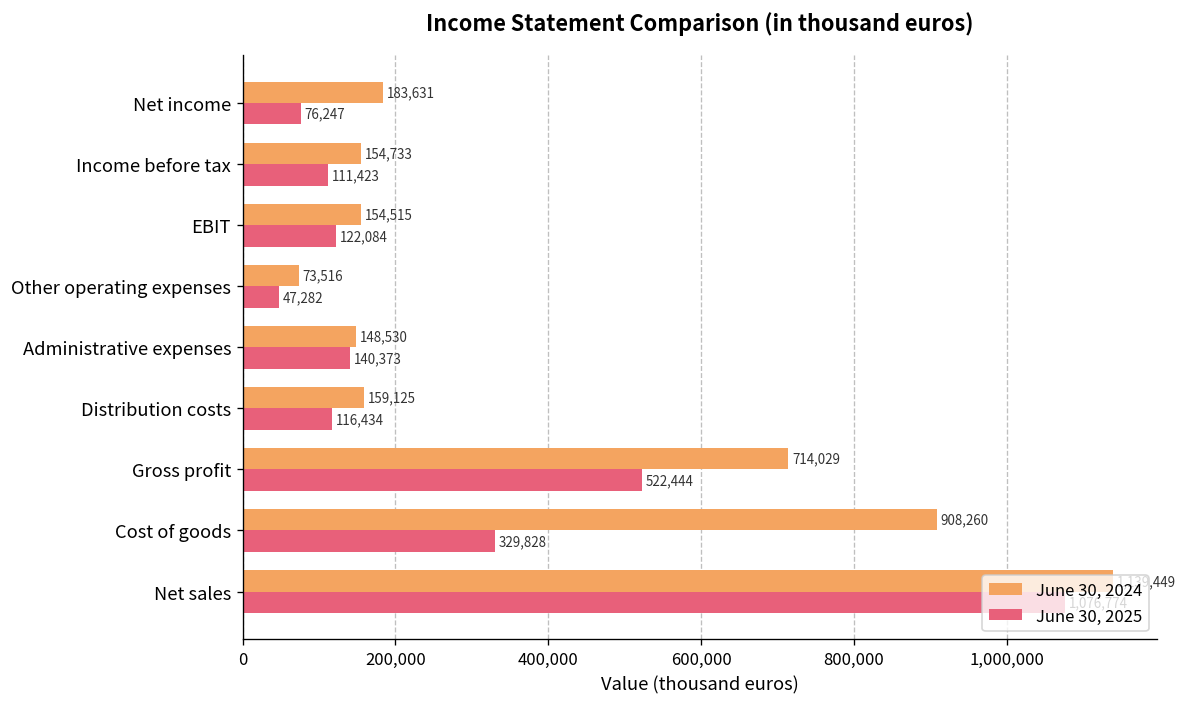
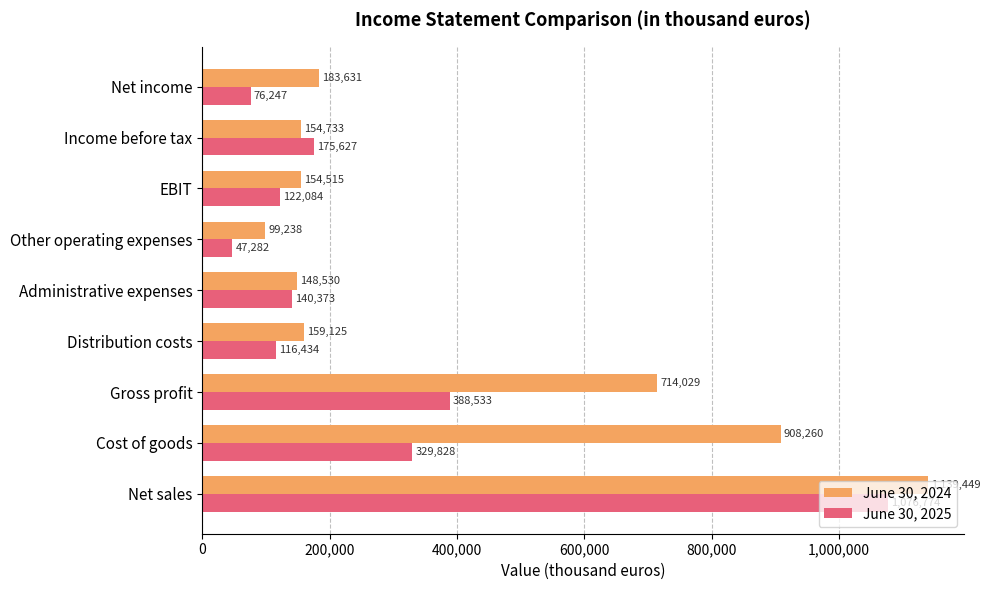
  {
    "June 30, 2024": {
      "Net income": "183,631",
      "Income before tax": "154,733",
      "EBIT": "154,515",
-     "Other operating expenses": "73,516",
+     "Other operating expenses": "99,238",
      "Administrative expenses": "148,530",
      "Distribution costs": "159,125",
      "Gross profit": "714,029",
      "Cost of goods": "908,260"
    },
    "June 30, 2025": {
      "Net income": "76,247",
-     "Income before tax": "111,423",
+     "Income before tax": "175,627",
      "EBIT": "122,084",
      "Other operating expenses": "47,282",
      "Administrative expenses": "140,373",
      "Distribution costs": "116,434",
-     "Gross profit": "522,444",
+     "Gross profit": "388,533",
      "Cost of goods": "329,828"
    }
  }
